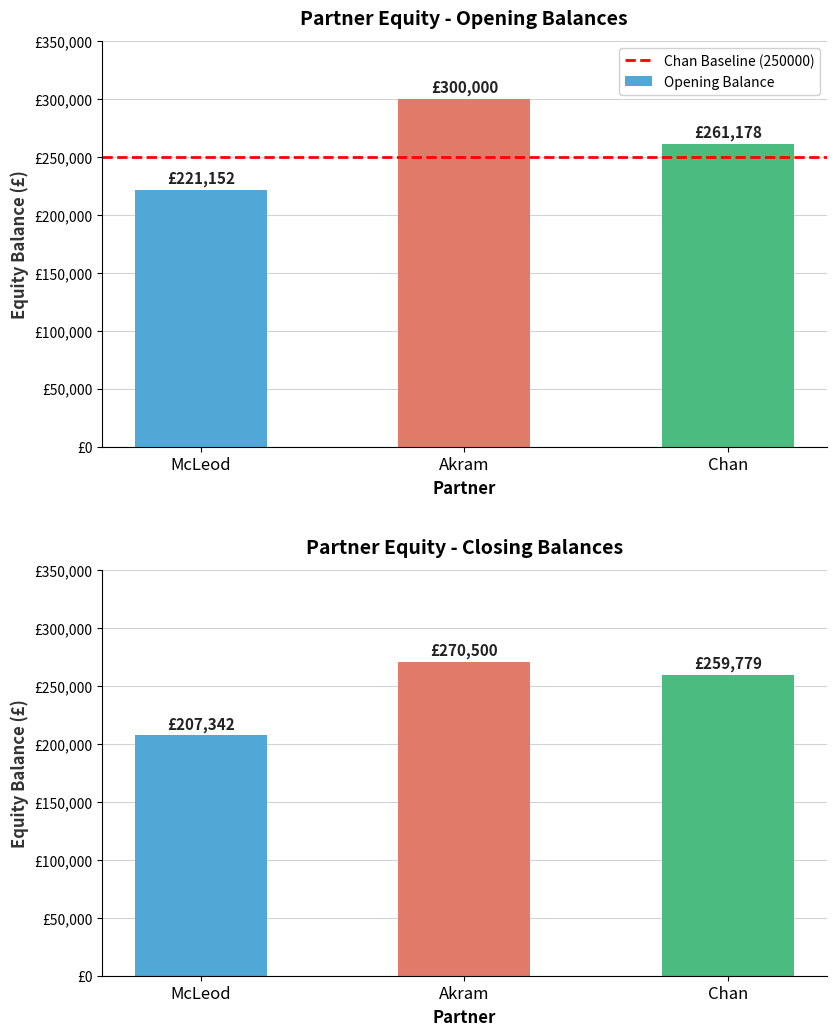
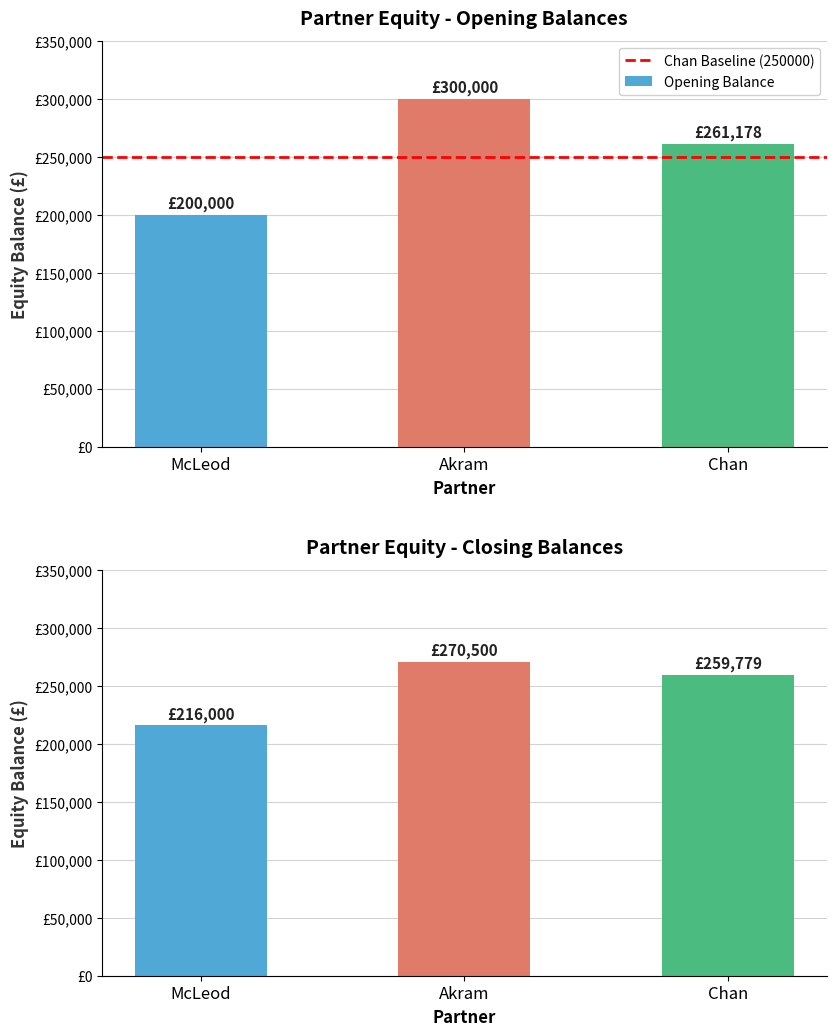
  {
    "Partner Equity - Opening Balances": {
-     "McLeod": "£221,152",
+     "McLeod": "£200,000",
      "Akram": "£300,000",
      "Chan": "£261,178"
    },
    "Partner Equity - Closing Balances": {
-     "McLeod": "£207,342",
+     "McLeod": "£216,000",
      "Akram": "£270,500",
      "Chan": "£259,779"
    }
  }
